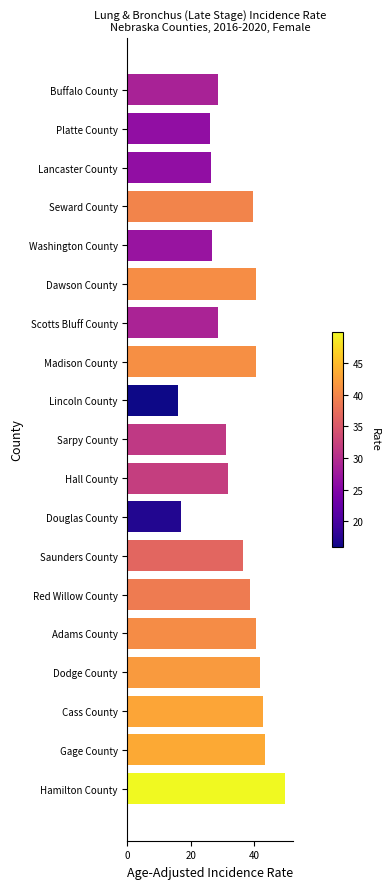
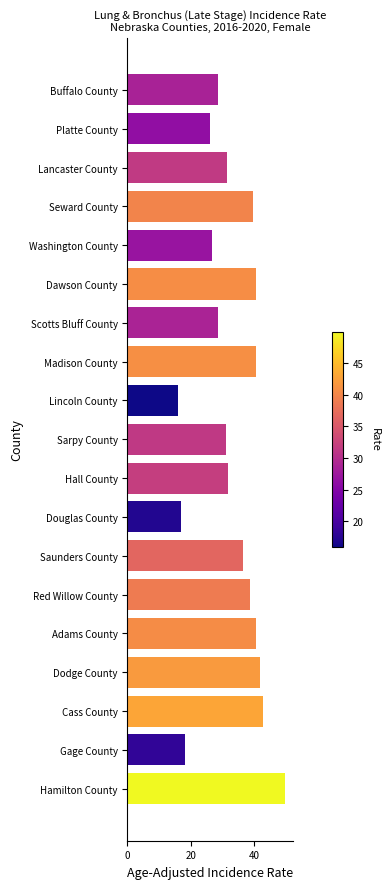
  {
    "Buffalo County": 29,
    "Platte County": 26,
-   "Lancaster County": 26,
+   "Lancaster County": 31,
    "Seward County": 40,
    "Washington County": 27,
    "Dawson County": 41,
    "Scotts Bluff County": 29,
    "Madison County": 41,
    "Lincoln County": 16,
    "Sarpy County": 31,
    "Hall County": 32,
    "Douglas County": 17,
    "Saunders County": 37,
    "Red Willow County": 39,
    "Adams County": 41,
    "Dodge County": 42,
    "Cass County": 43,
-   "Gage County": 43,
+   "Gage County": 18,
    "Hamilton County": 50
  }
